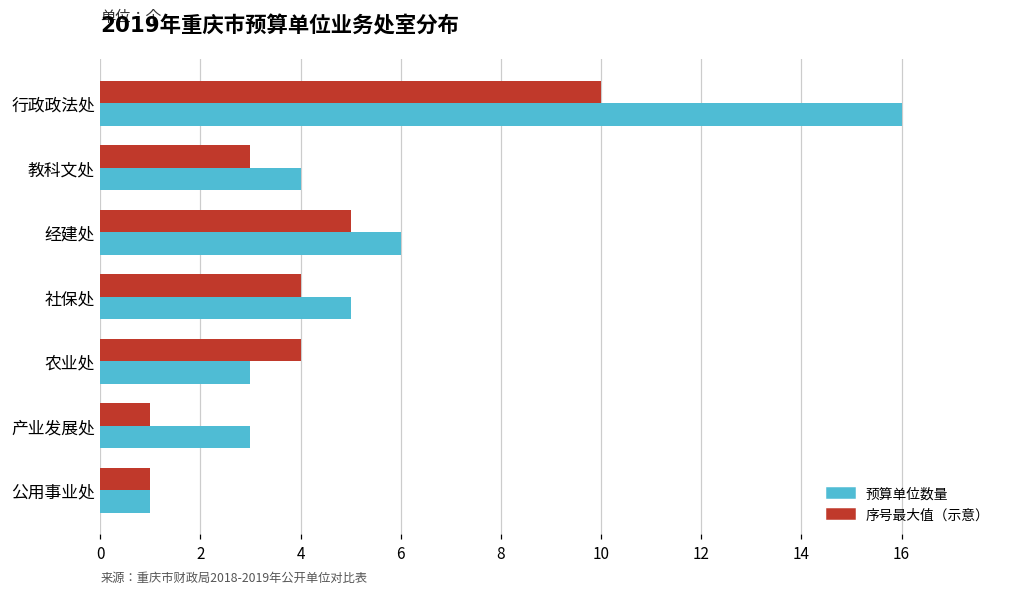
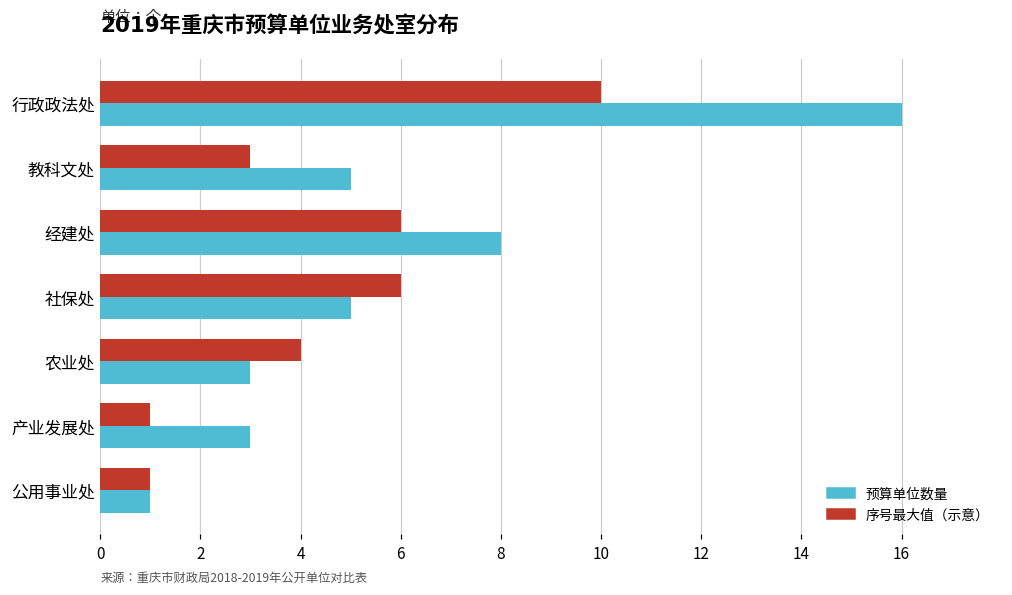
  {
    "预算单位数量": {
      "行政政法处": 16,
-     "教科文处": 4,
-     "经建处": 6,
+     "教科文处": 5,
+     "经建处": 8,
      "社保处": 5,
      "农业处": 3,
      "产业发展处": 3,
      "公用事业处": 1
    },
    "序号最大值（示意）": {
      "行政政法处": 10,
      "教科文处": 3,
-     "经建处": 5,
-     "社保处": 4,
+     "经建处": 6,
+     "社保处": 6,
      "农业处": 4,
      "产业发展处": 1,
      "公用事业处": 1
    }
  }
